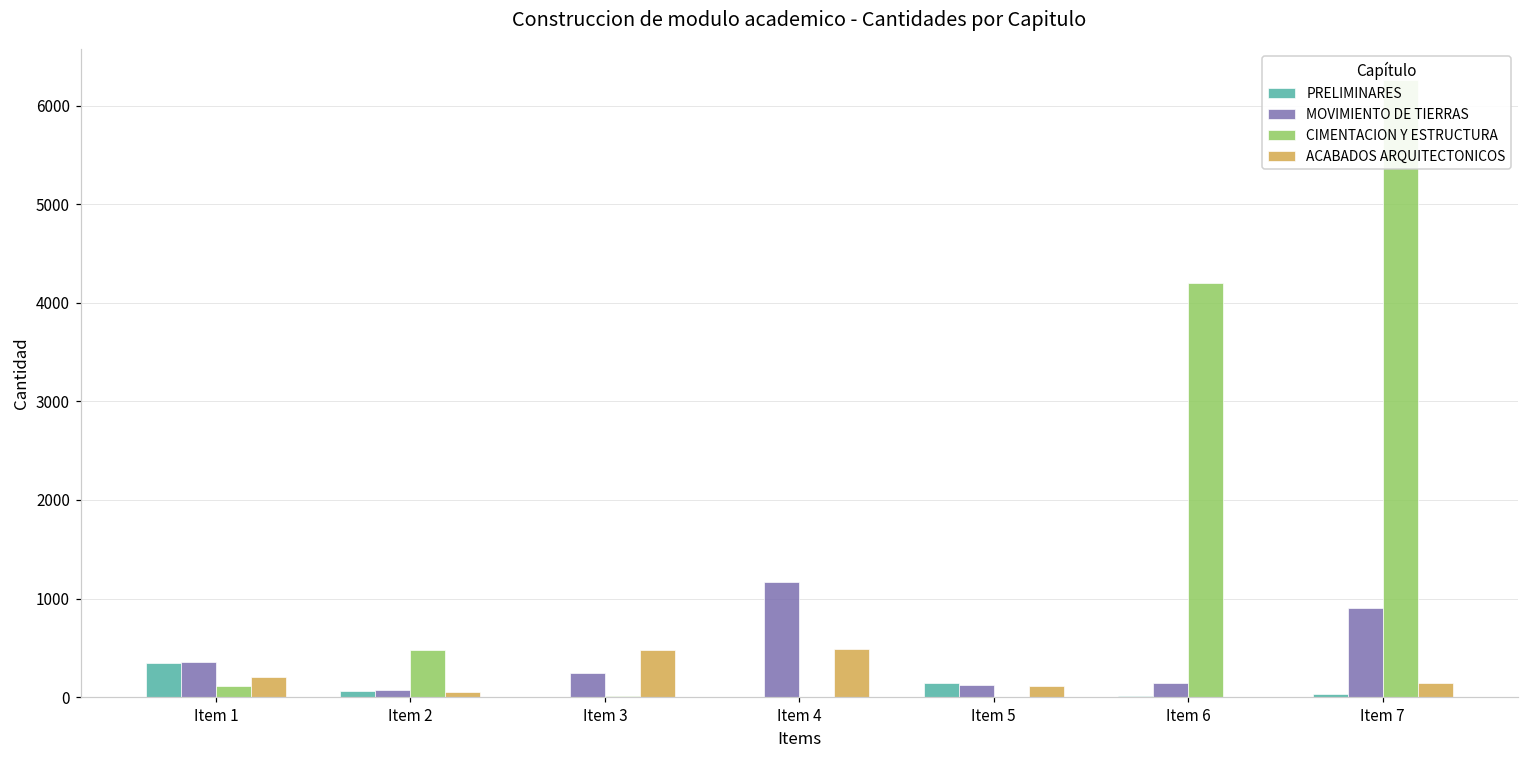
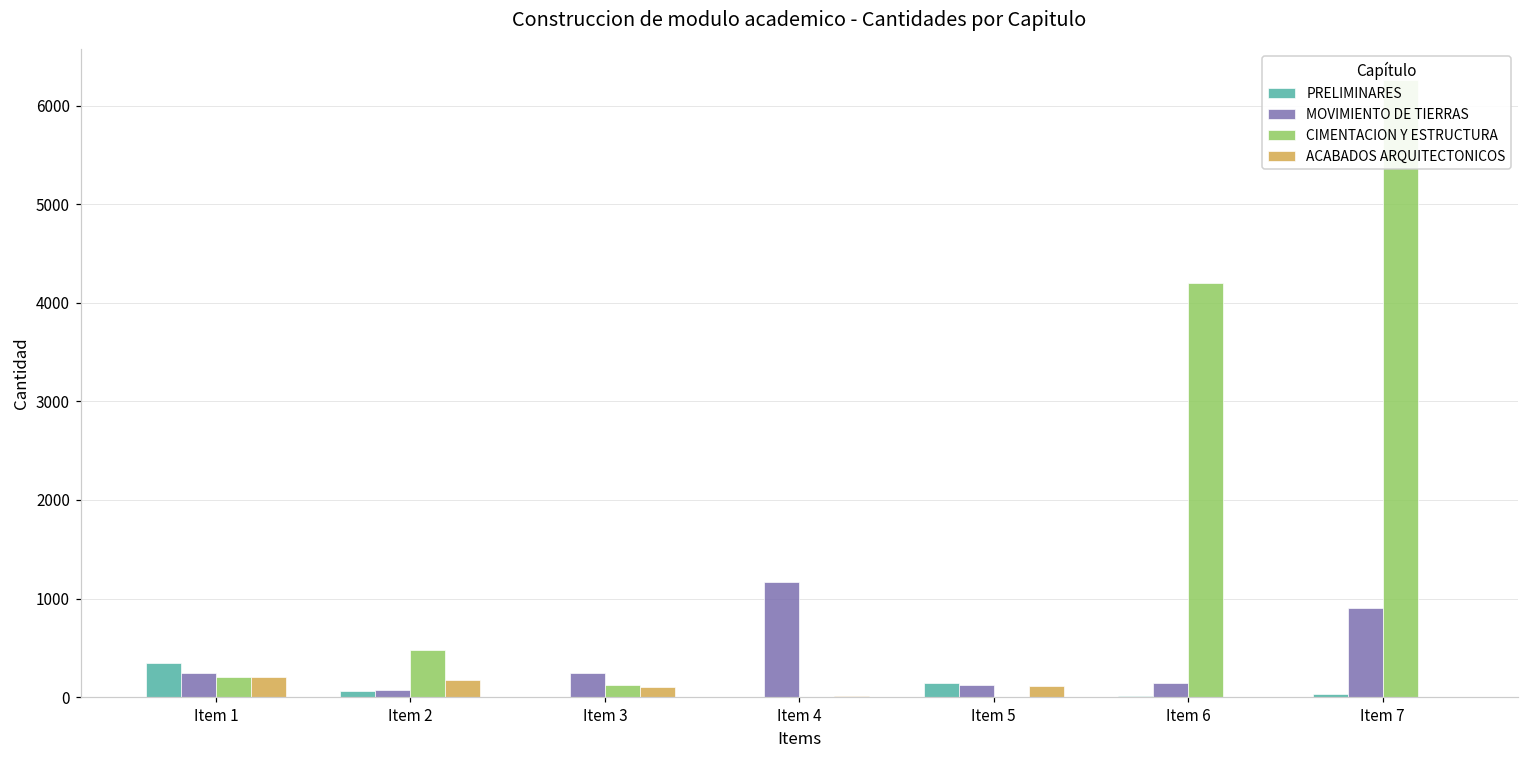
  {
    "PRELIMINARES": {
      "Item 1": 400,
      "Item 2": 100,
      "Item 5": 100
    },
    "MOVIMIENTO DE TIERRAS": {
-     "Item 1": 400,
+     "Item 1": 200,
      "Item 2": 100,
      "Item 3": 200,
      "Item 4": 1200,
      "Item 5": 100,
      "Item 6": 100,
      "Item 7": 900
    },
    "CIMENTACION Y ESTRUCTURA": {
-     "Item 1": 100,
+     "Item 1": 200,
      "Item 2": 500,
-     "Item 3": 0,
+     "Item 3": 100,
      "Item 6": 4200
    },
    "ACABADOS ARQUITECTONICOS": {
      "Item 1": 200,
-     "Item 2": 100,
-     "Item 3": 500,
-     "Item 4": 500,
+     "Item 2": 200,
+     "Item 3": 100,
+     "Item 4": 0,
      "Item 5": 100,
      "Item 6": 0,
-     "Item 7": 100
+     "Item 7": 0
    }
  }
